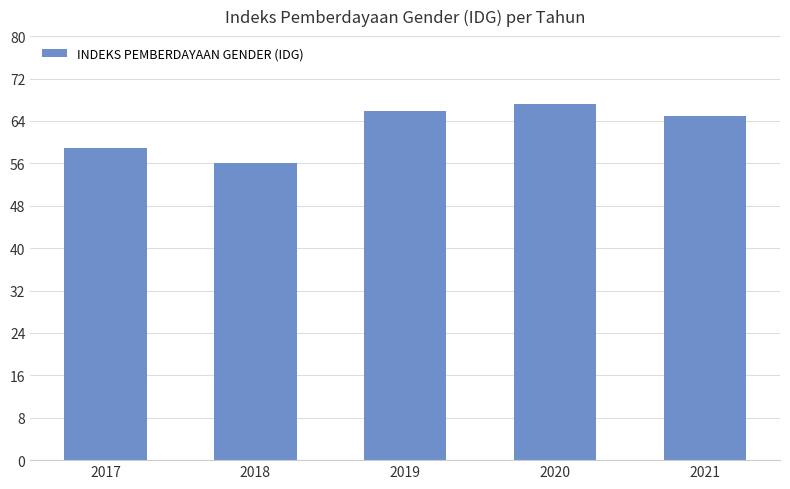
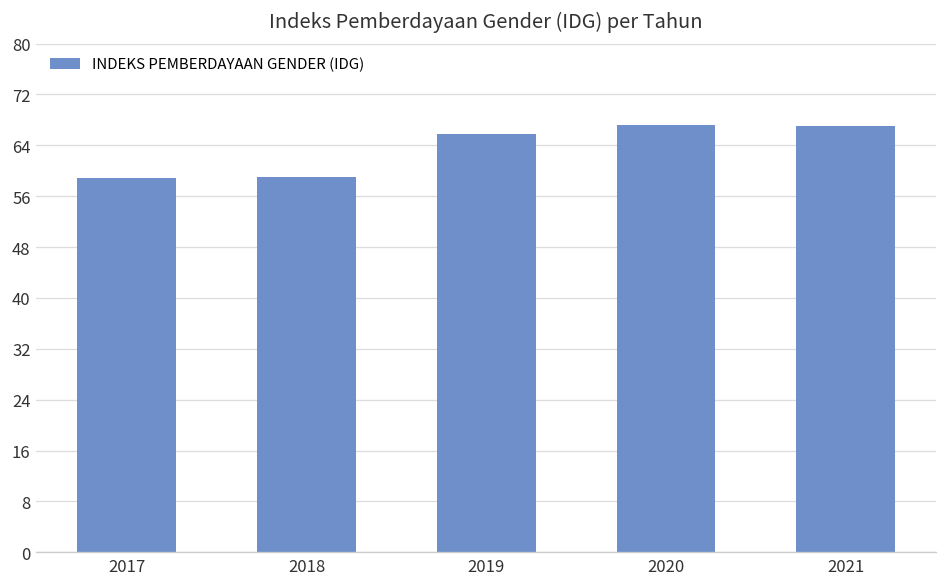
  {
    "2017": 59,
-   "2018": 56,
+   "2018": 59,
    "2019": 66,
    "2020": 67,
-   "2021": 65
+   "2021": 67
  }
